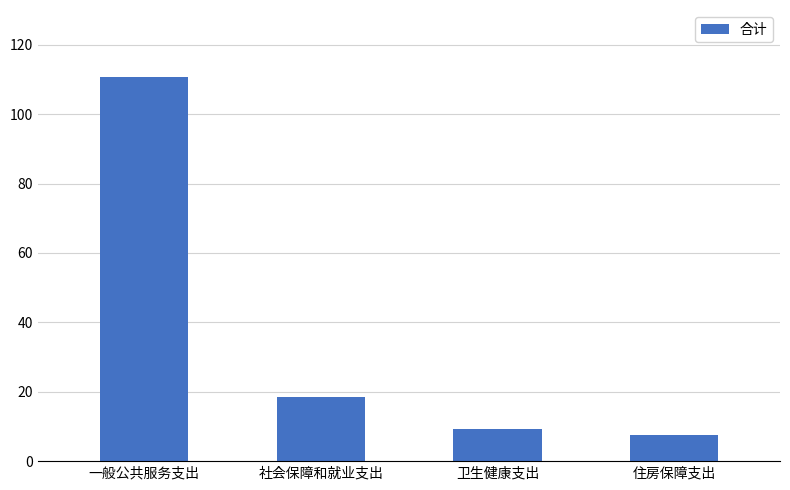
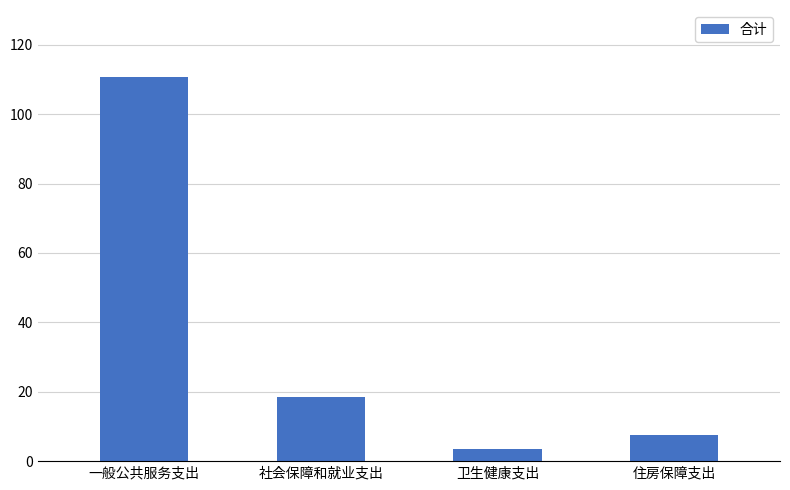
  {
    "一般公共服务支出": 111,
    "社会保障和就业支出": 18,
-   "卫生健康支出": 9,
+   "卫生健康支出": 4,
    "住房保障支出": 7
  }
